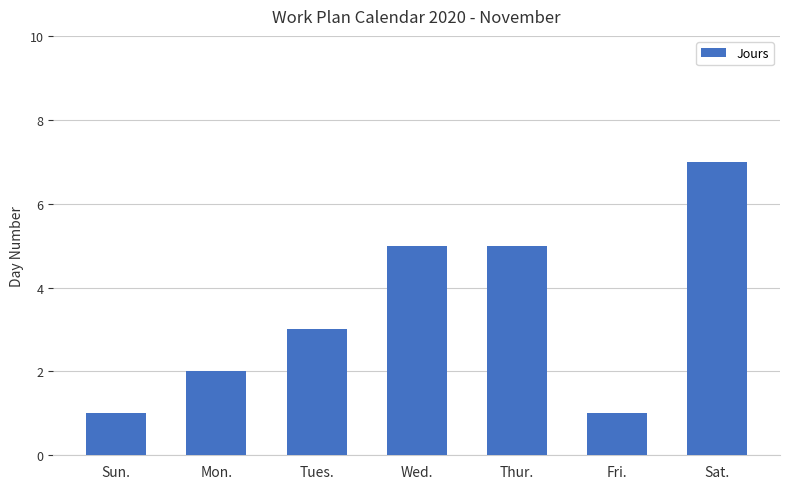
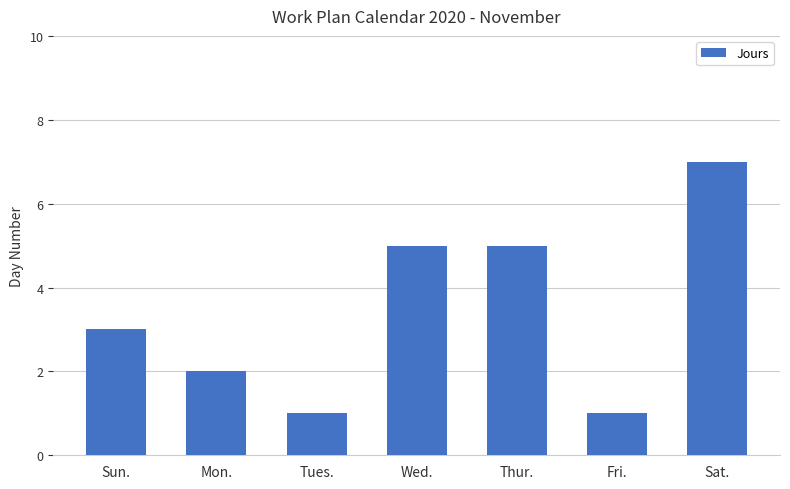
  {
-   "Sun.": 1,
+   "Sun.": 3,
    "Mon.": 2,
-   "Tues.": 3,
+   "Tues.": 1,
    "Wed.": 5,
    "Thur.": 5,
    "Fri.": 1,
    "Sat.": 7
  }
